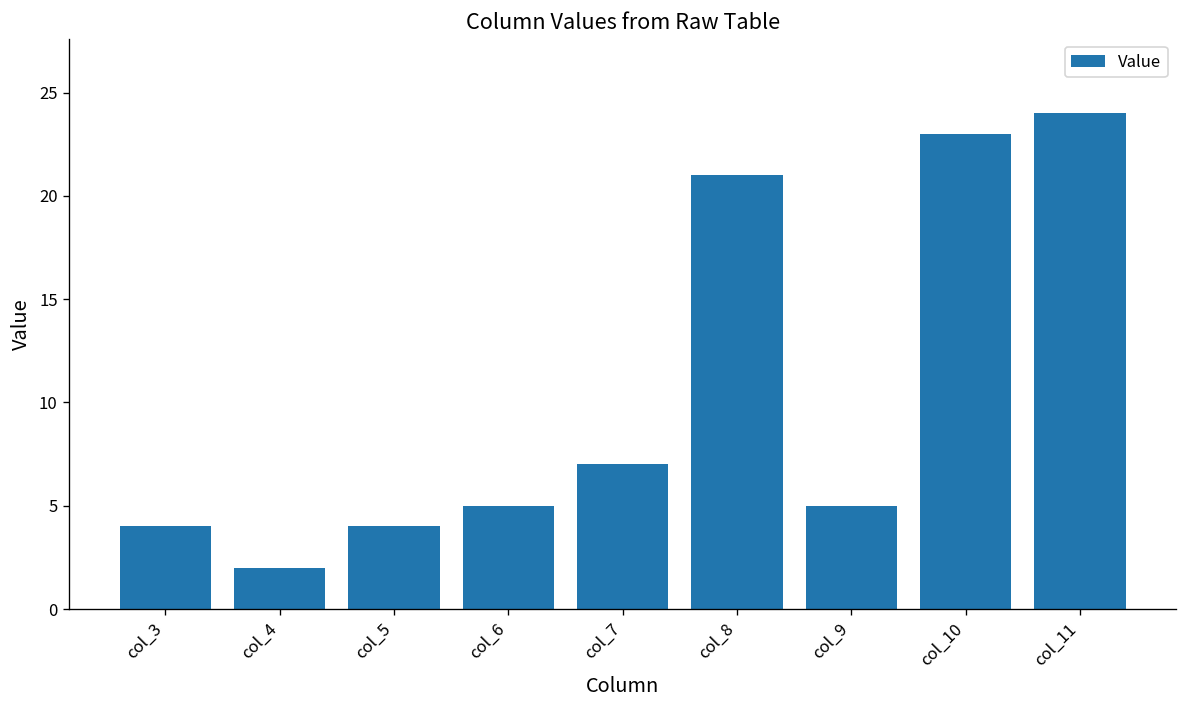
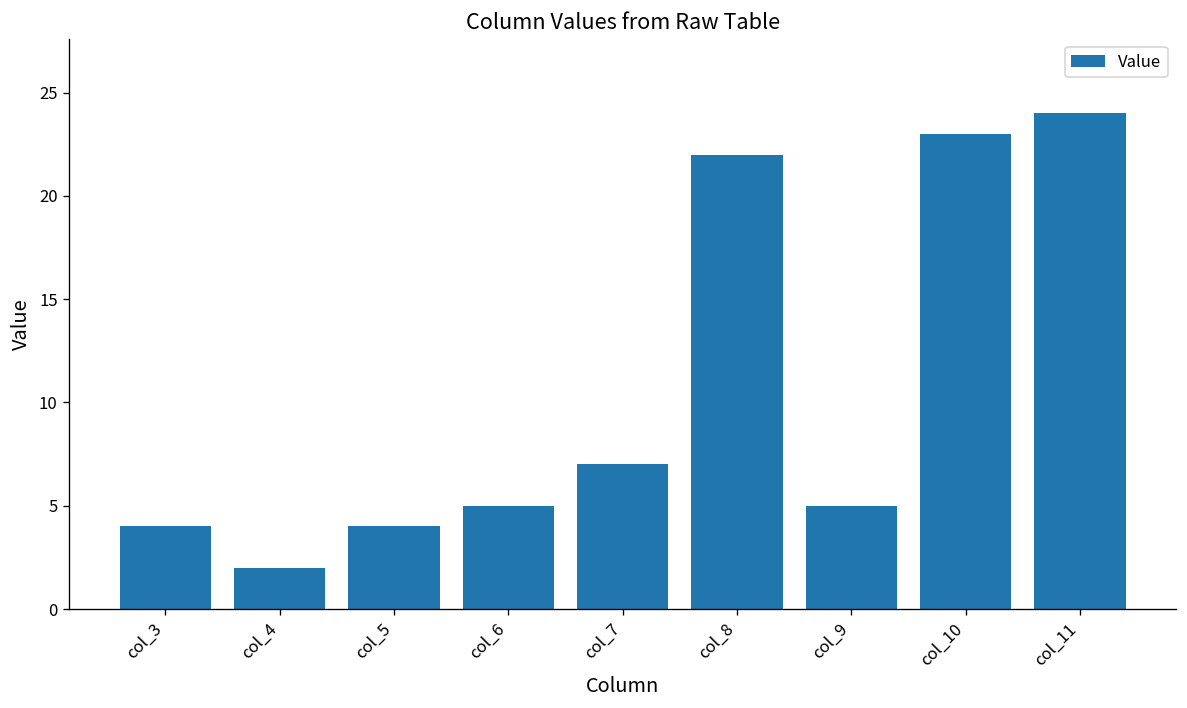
  {
    "col_3": 4,
    "col_4": 2,
    "col_5": 4,
    "col_6": 5,
    "col_7": 7,
-   "col_8": 21,
+   "col_8": 22,
    "col_9": 5,
    "col_10": 23,
    "col_11": 24
  }
